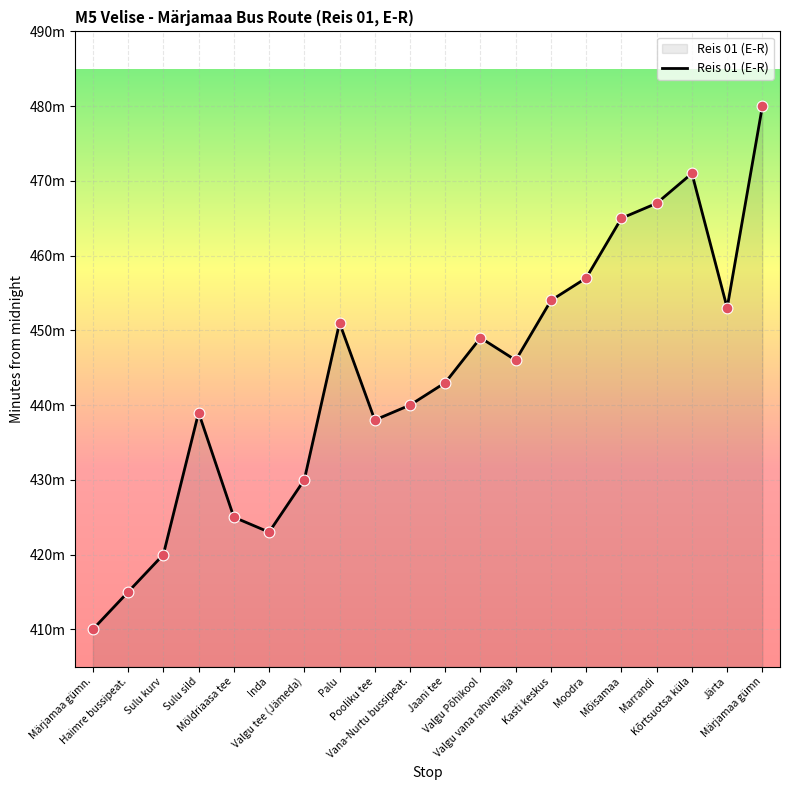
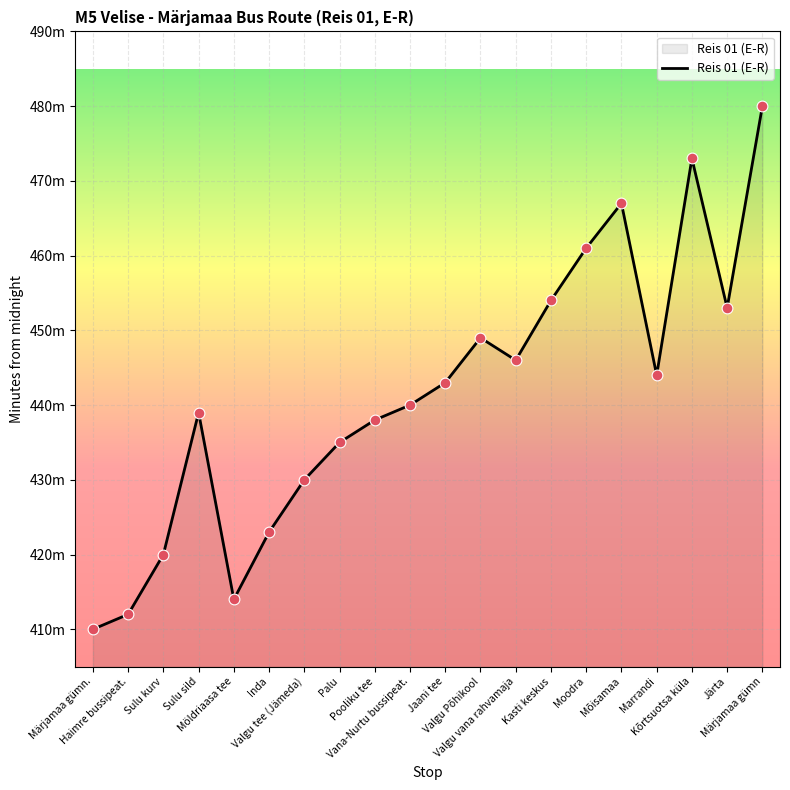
  {
    "Märjamaa gümn.": "410m",
-   "Haimre bussipeat.": "415m",
+   "Haimre bussipeat.": "412m",
    "Sulu kurv": "420m",
    "Sulu sild": "439m",
-   "Möldriaasa tee": "425m",
+   "Möldriaasa tee": "414m",
    "Inda": "423m",
    "Valgu tee (Jämeda)": "430m",
-   "Palu": "451m",
+   "Palu": "435m",
    "Pooliku tee": "438m",
    "Vana-Nurtu bussipeat.": "440m",
    "Jaani tee": "443m",
    "Valgu Põhikool": "449m",
    "Valgu vana rahvamaja": "446m",
    "Kasti keskus": "454m",
-   "Moodra": "457m",
-   "Mõisamaa": "465m",
-   "Marrandi": "467m",
-   "Kõrtsuotsa küla": "471m",
+   "Moodra": "461m",
+   "Mõisamaa": "467m",
+   "Marrandi": "444m",
+   "Kõrtsuotsa küla": "473m",
    "Järta": "453m",
    "Märjamaa gümn": "480m"
  }
